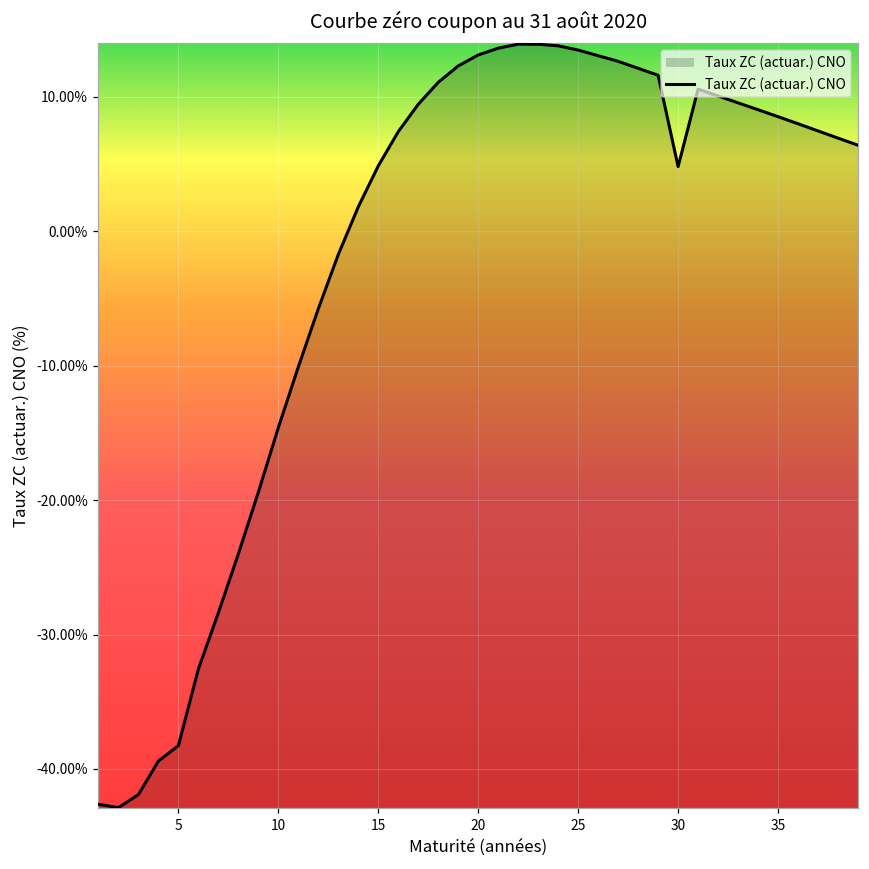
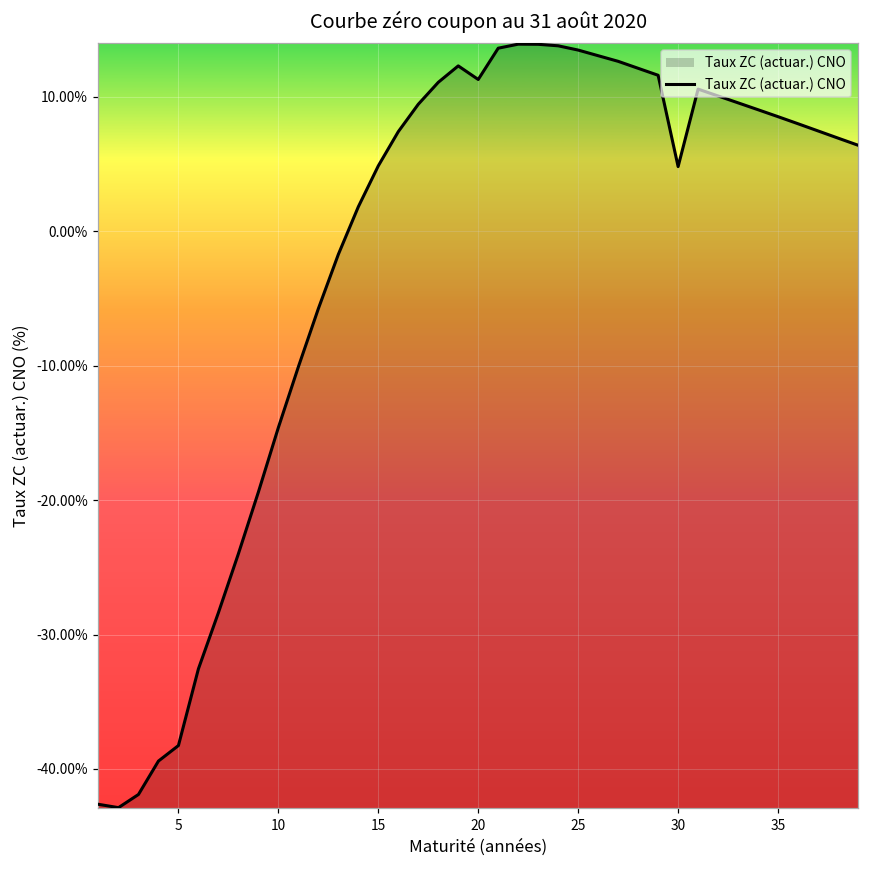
  {
    "5": "-38.3%",
    "10": "-14.6%",
    "15": "4.9%",
-   "20": "13.1%",
+   "20": "11.3%",
    "25": "13.5%",
    "30": "4.8%",
    "35": "8.5%"
  }
